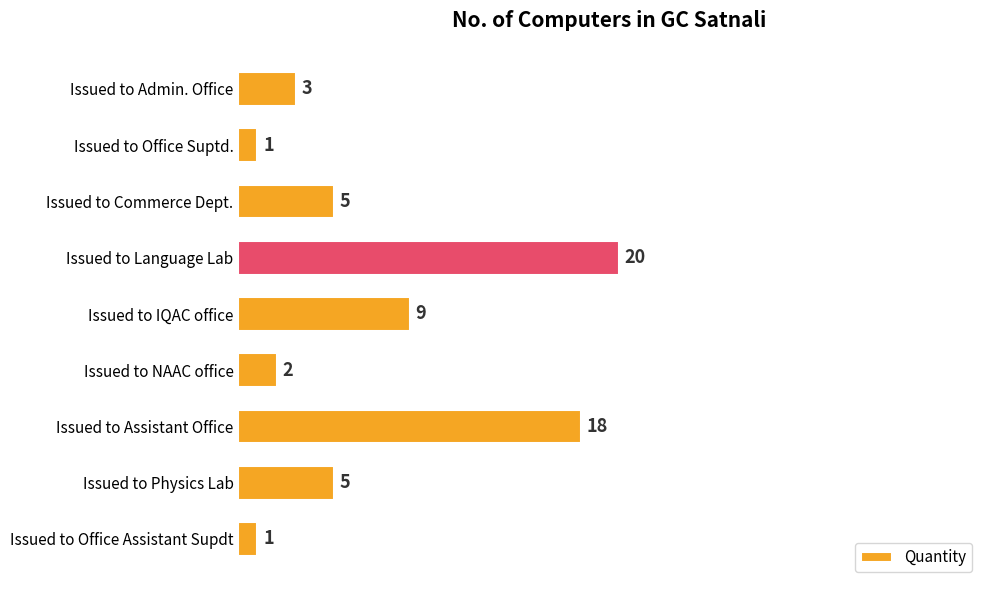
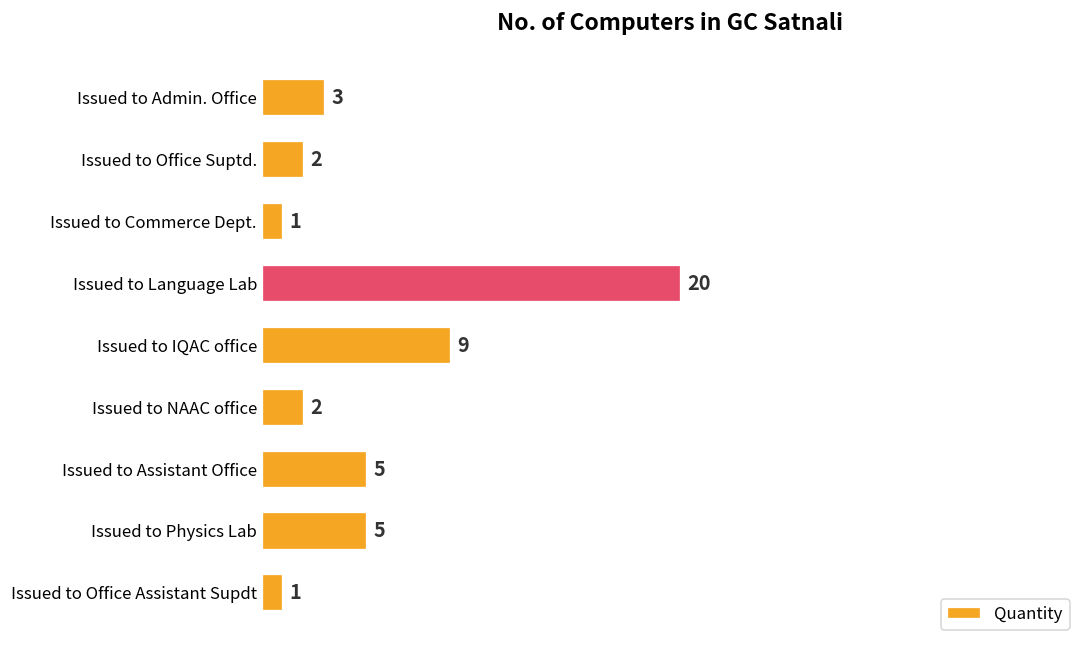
  {
    "Issued to Admin. Office": 3,
-   "Issued to Office Suptd.": 1,
-   "Issued to Commerce Dept.": 5,
+   "Issued to Office Suptd.": 2,
+   "Issued to Commerce Dept.": 1,
    "Issued to Language Lab": 20,
    "Issued to IQAC office": 9,
    "Issued to NAAC office": 2,
-   "Issued to Assistant Office": 18,
+   "Issued to Assistant Office": 5,
    "Issued to Physics Lab": 5,
    "Issued to Office Assistant Supdt": 1
  }
